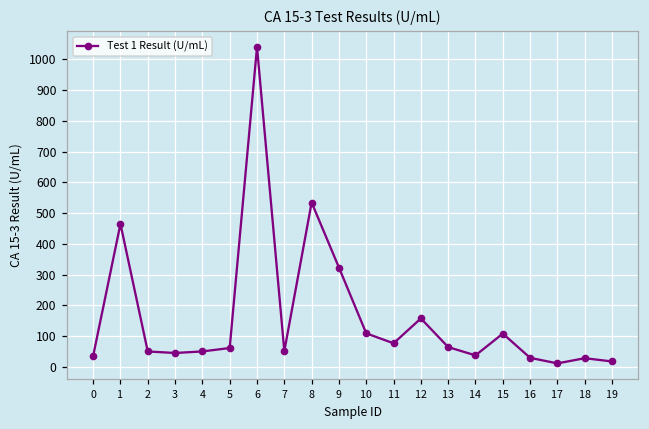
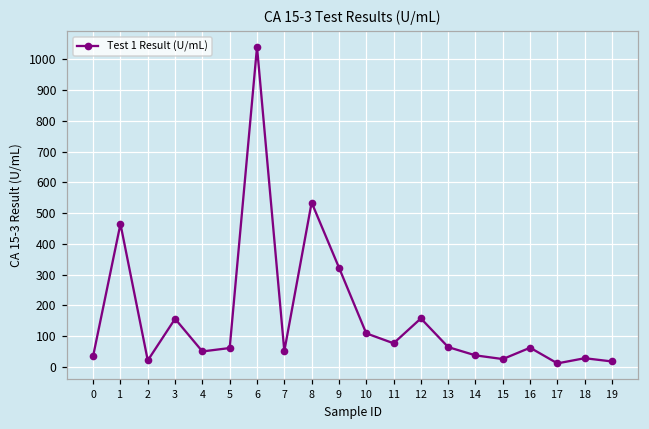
  {
    "0": 40,
    "1": 460,
-   "2": 50,
-   "3": 50,
+   "2": 20,
+   "3": 160,
    "4": 50,
    "5": 60,
    "6": 1040,
    "7": 50,
    "8": 530,
    "9": 320,
    "10": 110,
    "11": 80,
    "12": 160,
    "13": 60,
    "14": 40,
-   "15": 110,
-   "16": 30,
+   "15": 30,
+   "16": 60,
    "17": 10,
    "18": 30,
    "19": 20
  }
